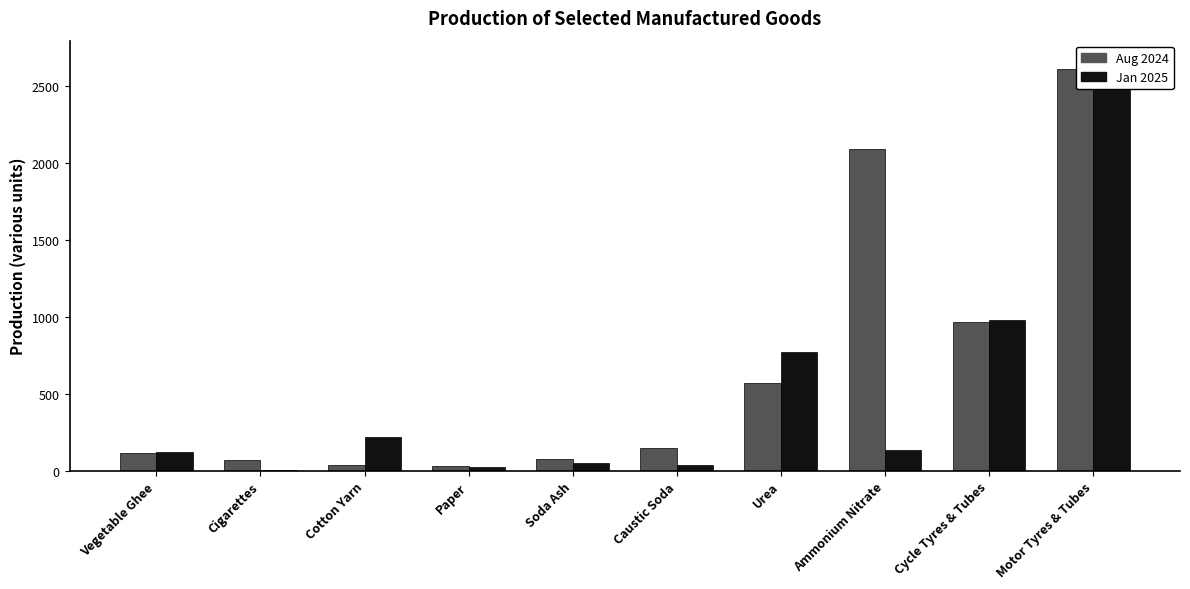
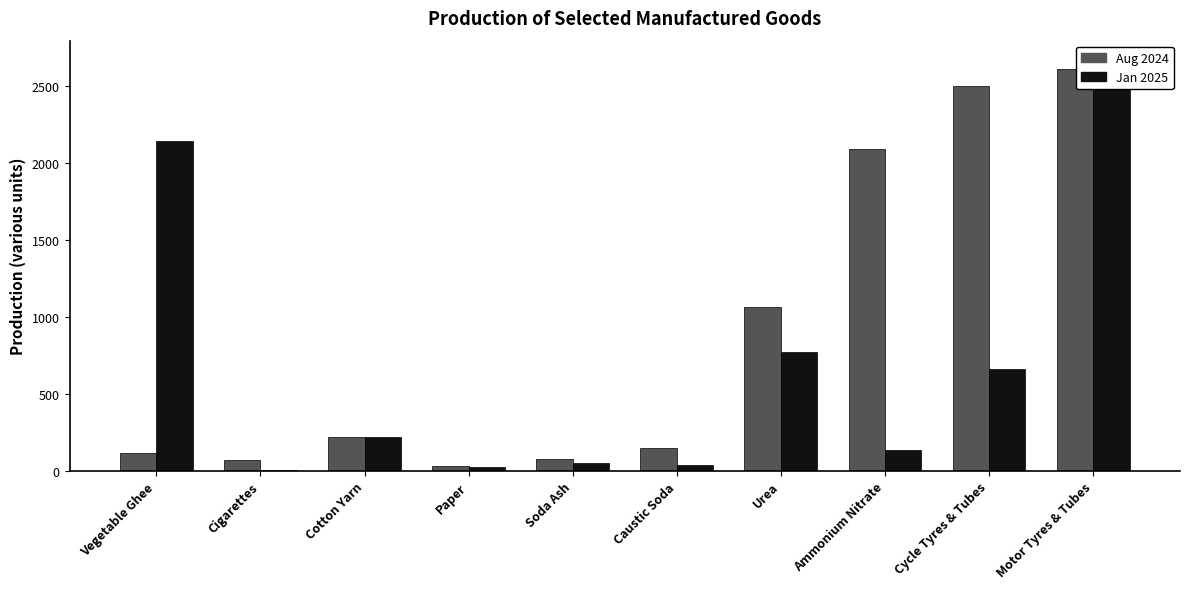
  {
    "Aug 2024": {
      "Vegetable Ghee": 120,
      "Cigarettes": 70,
-     "Cotton Yarn": 40,
+     "Cotton Yarn": 220,
      "Paper": 30,
      "Soda Ash": 70,
      "Caustic Soda": 150,
-     "Urea": 570,
+     "Urea": 1070,
      "Ammonium Nitrate": 2100,
-     "Cycle Tyres & Tubes": 970,
+     "Cycle Tyres & Tubes": 2500,
      "Motor Tyres & Tubes": 2610
    },
    "Jan 2025": {
-     "Vegetable Ghee": 130,
+     "Vegetable Ghee": 2150,
      "Cotton Yarn": 220,
      "Paper": 30,
      "Soda Ash": 50,
      "Caustic Soda": 40,
      "Urea": 770,
      "Ammonium Nitrate": 140,
-     "Cycle Tyres & Tubes": 980
+     "Cycle Tyres & Tubes": 660
    }
  }
